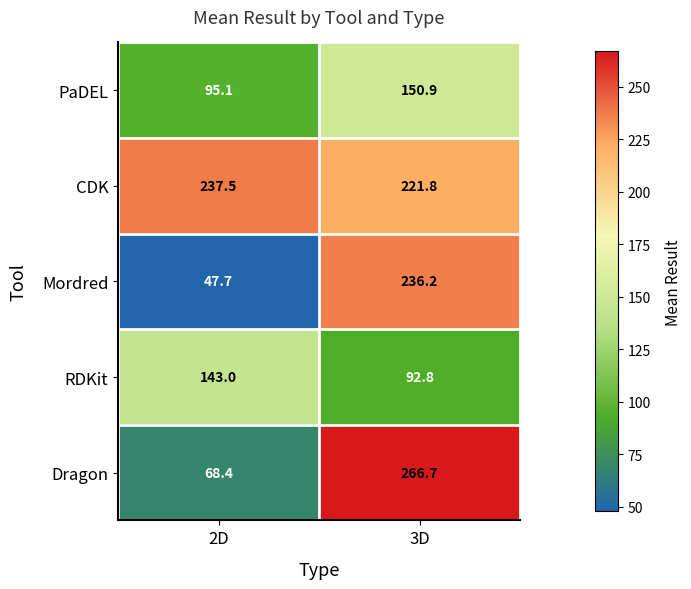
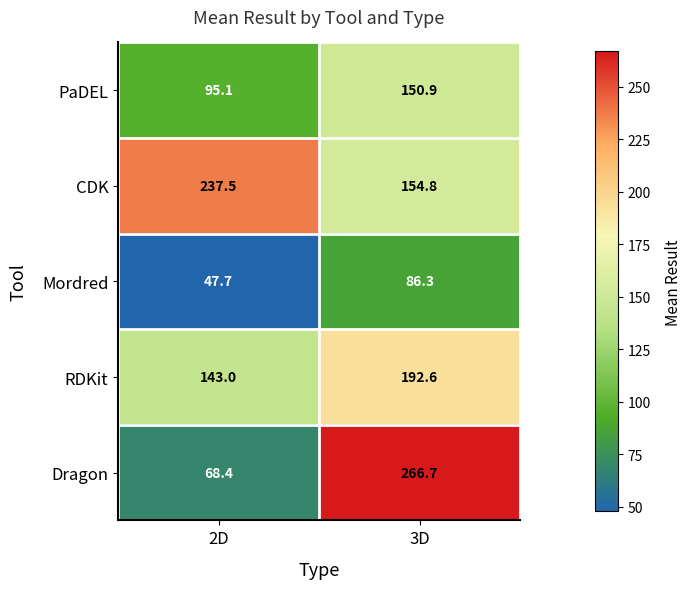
  {
    "PaDEL": {
      "2D": 95.1,
      "3D": 150.9
    },
    "CDK": {
      "2D": 237.5,
-     "3D": 221.8
+     "3D": 154.8
    },
    "Mordred": {
      "2D": 47.7,
-     "3D": 236.2
+     "3D": 86.3
    },
    "RDKit": {
      "2D": 143.0,
-     "3D": 92.8
+     "3D": 192.6
    },
    "Dragon": {
      "2D": 68.4,
      "3D": 266.7
    }
  }
